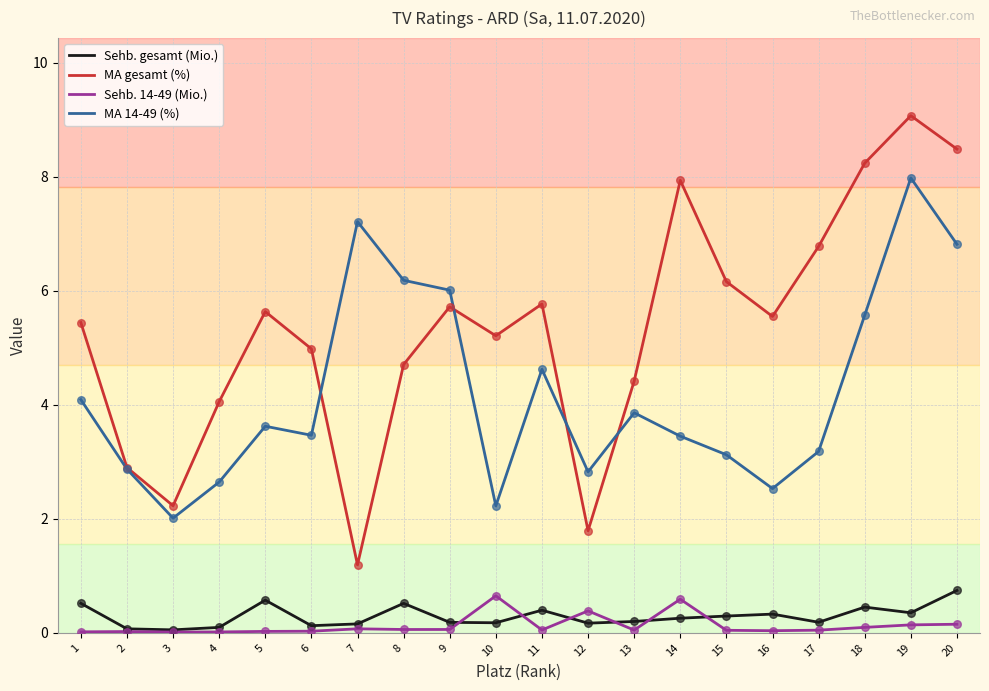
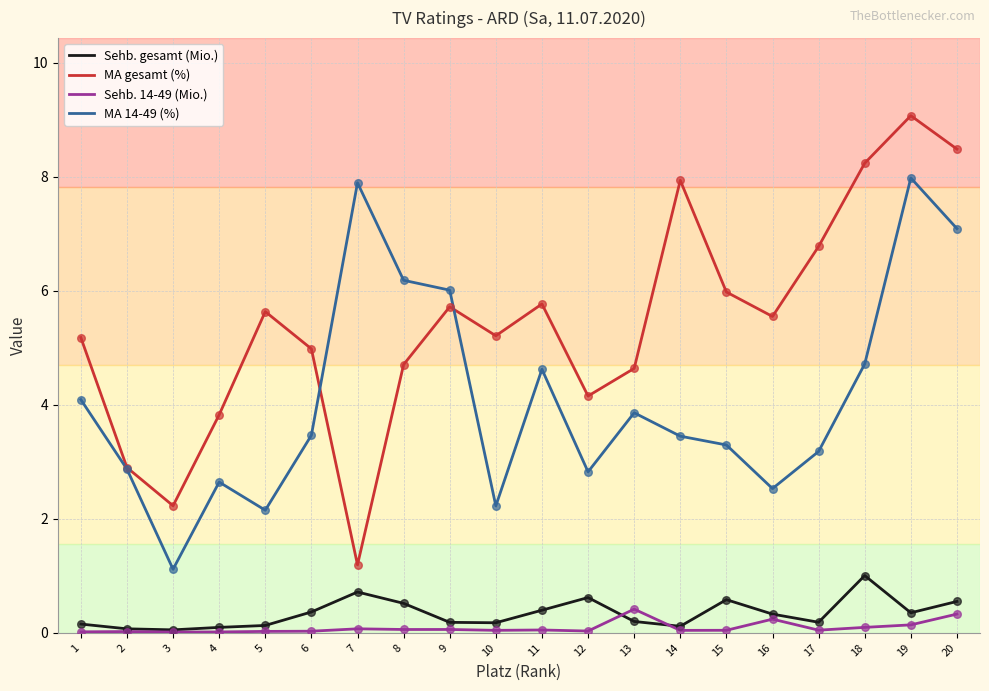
  {
    "Sehb. gesamt (Mio.)": {
-     "1": 0.5,
+     "1": 0.2,
      "2": 0.1,
      "4": 0.1,
-     "5": 0.6,
-     "6": 0.1,
-     "7": 0.2,
+     "5": 0.1,
+     "6": 0.4,
+     "7": 0.7,
      "8": 0.5,
      "9": 0.2,
      "10": 0.2,
      "11": 0.4,
-     "12": 0.2,
+     "12": 0.6,
      "13": 0.2,
-     "14": 0.3,
-     "15": 0.3,
+     "14": 0.1,
+     "15": 0.6,
      "16": 0.3,
      "17": 0.2,
-     "18": 0.5,
+     "18": 1.0,
      "19": 0.4,
-     "20": 0.7
+     "20": 0.6
    },
    "MA gesamt (%)": {
-     "1": 5.4,
+     "1": 5.2,
      "3": 2.2,
-     "4": 4.1,
+     "4": 3.8,
      "5": 5.6,
      "6": 5.0,
      "7": 1.2,
      "8": 4.7,
      "9": 5.7,
      "10": 5.2,
      "11": 5.8,
-     "12": 1.8,
-     "13": 4.4,
+     "12": 4.2,
+     "13": 4.6,
      "14": 7.9,
-     "15": 6.2,
+     "15": 6.0,
      "16": 5.5,
      "17": 6.8,
      "18": 8.2,
      "19": 9.1,
      "20": 8.5
    },
    "Sehb. 14-49 (Mio.)": {
      "1": 0.0,
      "2": 0.0,
      "4": 0.0,
      "5": 0.0,
      "6": 0.0,
      "7": 0.1,
      "8": 0.1,
      "9": 0.1,
-     "10": 0.7,
+     "10": 0.0,
      "11": 0.1,
-     "12": 0.4,
-     "13": 0.0,
-     "14": 0.6,
+     "12": 0.0,
+     "13": 0.4,
+     "14": 0.0,
      "15": 0.0,
-     "16": 0.0,
+     "16": 0.2,
      "17": 0.0,
      "18": 0.1,
      "19": 0.1,
-     "20": 0.2
+     "20": 0.3
    },
    "MA 14-49 (%)": {
      "1": 4.1,
-     "3": 2.0,
+     "3": 1.1,
      "4": 2.6,
-     "5": 3.6,
+     "5": 2.2,
      "6": 3.5,
-     "7": 7.2,
+     "7": 7.9,
      "8": 6.2,
      "9": 6.0,
      "10": 2.2,
      "11": 4.6,
      "12": 2.8,
      "13": 3.9,
      "14": 3.4,
-     "15": 3.1,
+     "15": 3.3,
      "16": 2.5,
      "17": 3.2,
-     "18": 5.6,
+     "18": 4.7,
      "19": 8.0,
-     "20": 6.8
+     "20": 7.1
    }
  }
